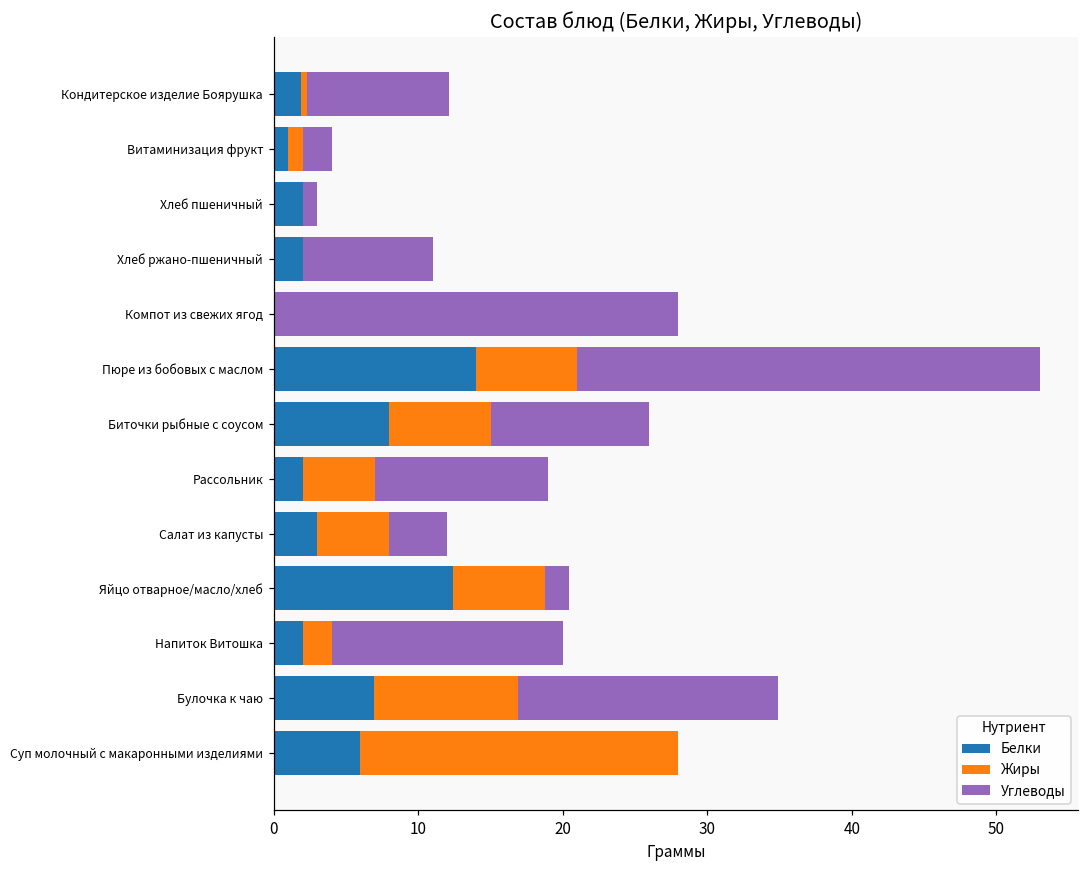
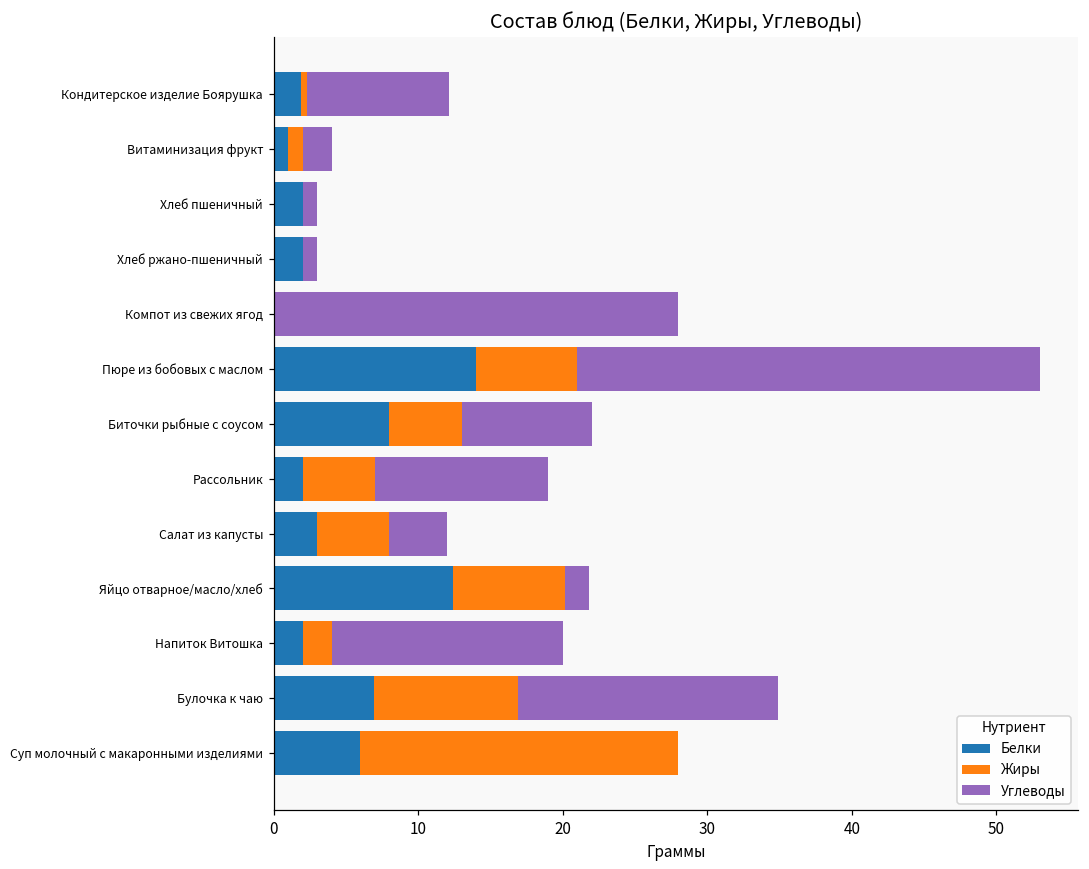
  {
    "Белки": {
      "Кондитерское изделие Боярушка": 1.9,
      "Витаминизация фрукт": 1.0,
      "Хлеб пшеничный": 2.0,
      "Хлеб ржано-пшеничный": 2.0,
      "Компот из свежих ягод": 0.0,
      "Пюре из бобовых с маслом": 14.0,
      "Биточки рыбные с соусом": 8.0,
      "Рассольник": 2.0,
      "Салат из капусты": 3.0,
      "Яйцо отварное/масло/хлеб": 12.4,
      "Напиток Витошка": 2.0,
      "Булочка к чаю": 7.0,
      "Суп молочный с макаронными изделиями": 6.0
    },
    "Жиры": {
      "Кондитерское изделие Боярушка": 0.4,
      "Витаминизация фрукт": 1.0,
      "Хлеб пшеничный": 0.0,
      "Хлеб ржано-пшеничный": 0.0,
      "Компот из свежих ягод": 0.0,
      "Пюре из бобовых с маслом": 7.0,
-     "Биточки рыбные с соусом": 7,
+     "Биточки рыбные с соусом": 5,
      "Рассольник": 5.0,
      "Салат из капусты": 5.0,
-     "Яйцо отварное/масло/хлеб": 6.4,
+     "Яйцо отварное/масло/хлеб": 7.8,
      "Напиток Витошка": 2.0,
      "Булочка к чаю": 10.0,
      "Суп молочный с макаронными изделиями": 22.0
    },
    "Углеводы": {
      "Кондитерское изделие Боярушка": 9.8,
      "Витаминизация фрукт": 2,
      "Хлеб пшеничный": 1,
-     "Хлеб ржано-пшеничный": 9,
+     "Хлеб ржано-пшеничный": 1,
      "Компот из свежих ягод": 28,
      "Пюре из бобовых с маслом": 32,
-     "Биточки рыбные с соусом": 11,
+     "Биточки рыбные с соусом": 9,
      "Рассольник": 12,
      "Салат из капусты": 4,
      "Яйцо отварное/масло/хлеб": 1.6,
      "Напиток Витошка": 16,
      "Булочка к чаю": 18,
      "Суп молочный с макаронными изделиями": 0
    }
  }
